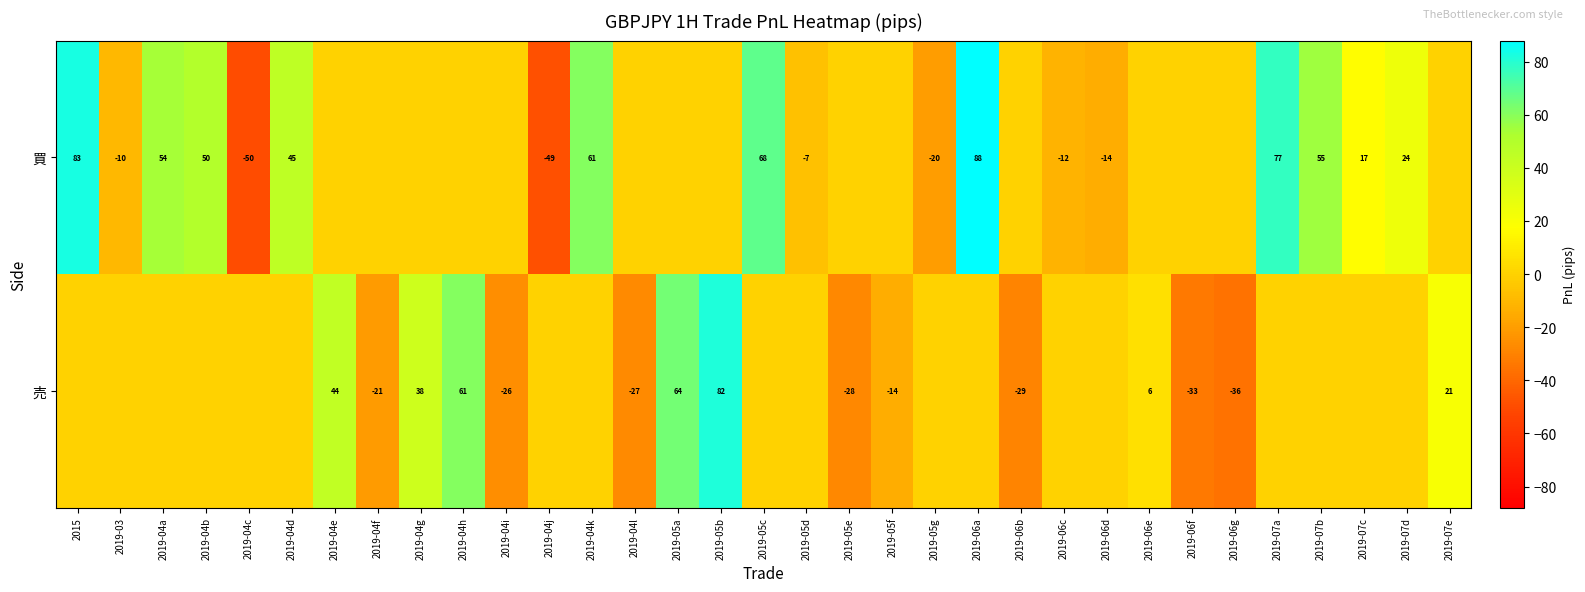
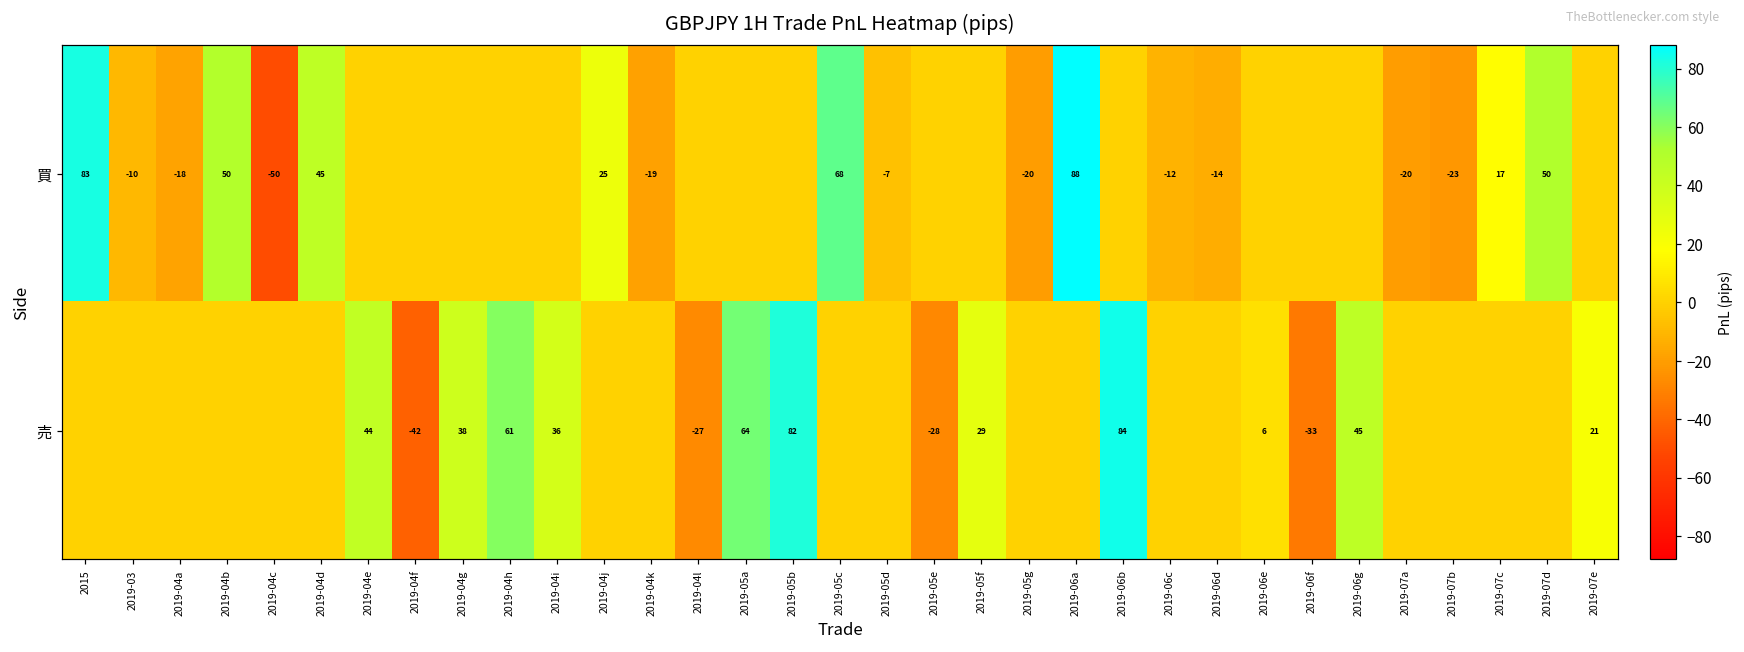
  {
    "買": {
      "2015": 83,
      "2019-03": -10,
-     "2019-04a": 54,
+     "2019-04a": -18,
      "2019-04b": 50,
      "2019-04c": -50,
      "2019-04d": 45,
-     "2019-04j": -49,
-     "2019-04k": 61,
+     "2019-04j": 25,
+     "2019-04k": -19,
      "2019-05c": 68,
      "2019-05d": -7,
      "2019-05g": -20,
      "2019-06a": 88,
      "2019-06c": -12,
      "2019-06d": -14,
-     "2019-07a": 77,
-     "2019-07b": 55,
+     "2019-07a": -20,
+     "2019-07b": -23,
      "2019-07c": 17,
-     "2019-07d": 24
+     "2019-07d": 50
    },
    "売": {
      "2019-04e": 44,
-     "2019-04f": -21,
+     "2019-04f": -42,
      "2019-04g": 38,
      "2019-04h": 61,
-     "2019-04i": -26,
+     "2019-04i": 36,
      "2019-04l": -27,
      "2019-05a": 64,
      "2019-05b": 82,
      "2019-05e": -28,
-     "2019-05f": -14,
-     "2019-06b": -29,
+     "2019-05f": 29,
+     "2019-06b": 84,
      "2019-06e": 6,
      "2019-06f": -33,
-     "2019-06g": -36,
+     "2019-06g": 45,
      "2019-07e": 21
    }
  }
